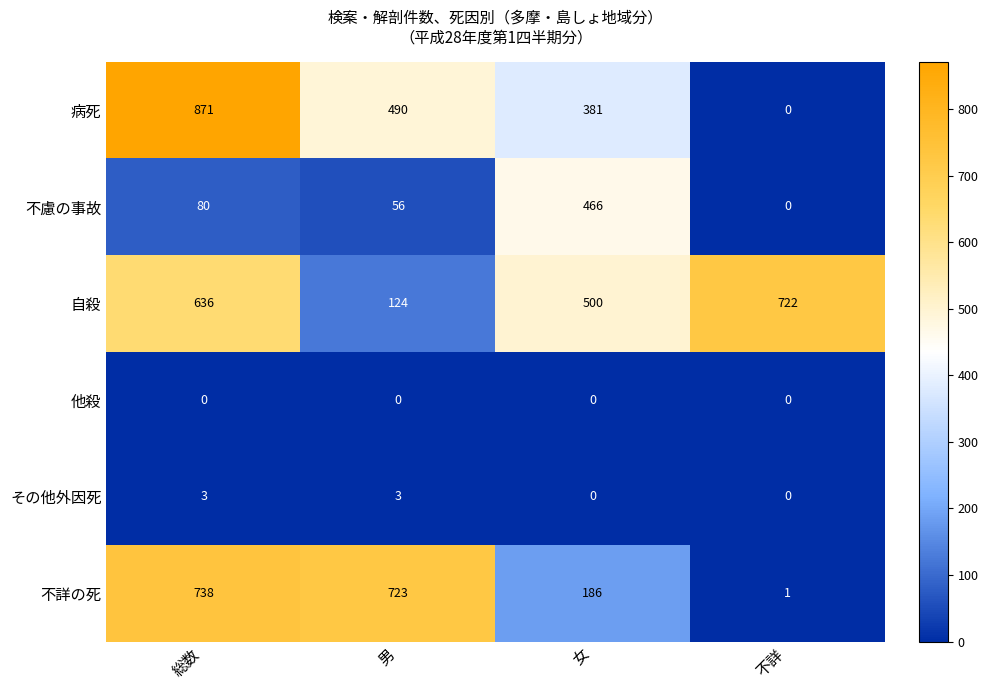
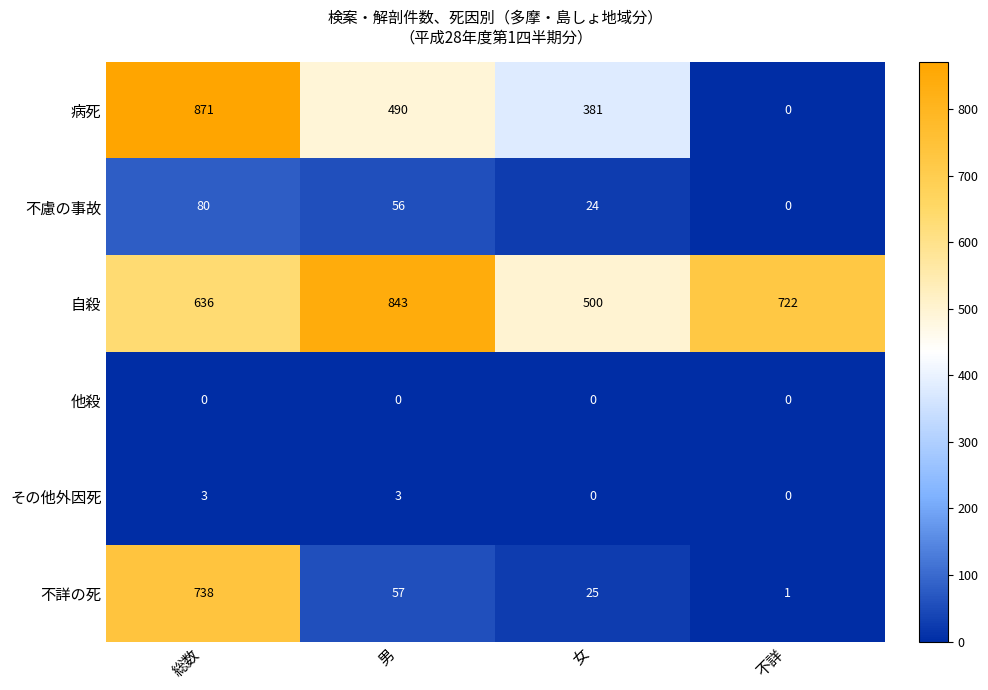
  {
    "病死": {
      "総数": 871,
      "男": 490,
      "女": 381,
      "不詳": 0
    },
    "不慮の事故": {
      "総数": 80,
      "男": 56,
-     "女": 466,
+     "女": 24,
      "不詳": 0
    },
    "自殺": {
      "総数": 636,
-     "男": 124,
+     "男": 843,
      "女": 500,
      "不詳": 722
    },
    "他殺": {
      "総数": 0,
      "男": 0,
      "女": 0,
      "不詳": 0
    },
    "その他外因死": {
      "総数": 3,
      "男": 3,
      "女": 0,
      "不詳": 0
    },
    "不詳の死": {
      "総数": 738,
-     "男": 723,
-     "女": 186,
+     "男": 57,
+     "女": 25,
      "不詳": 1
    }
  }
